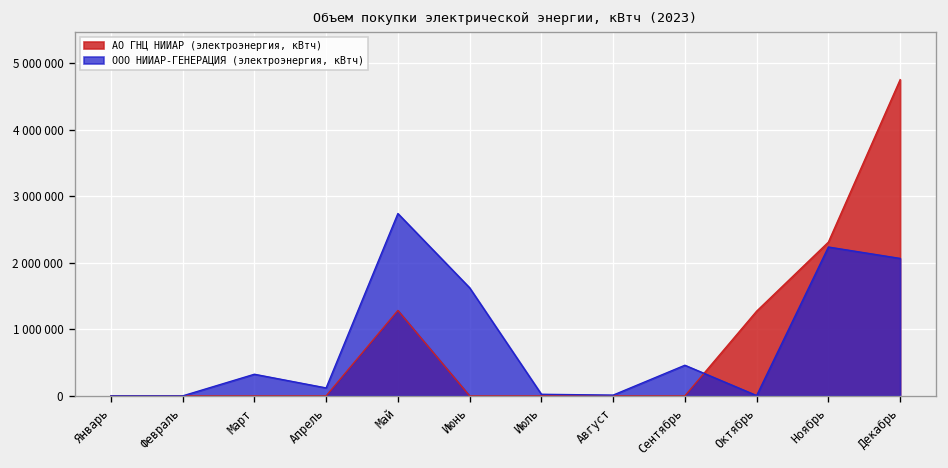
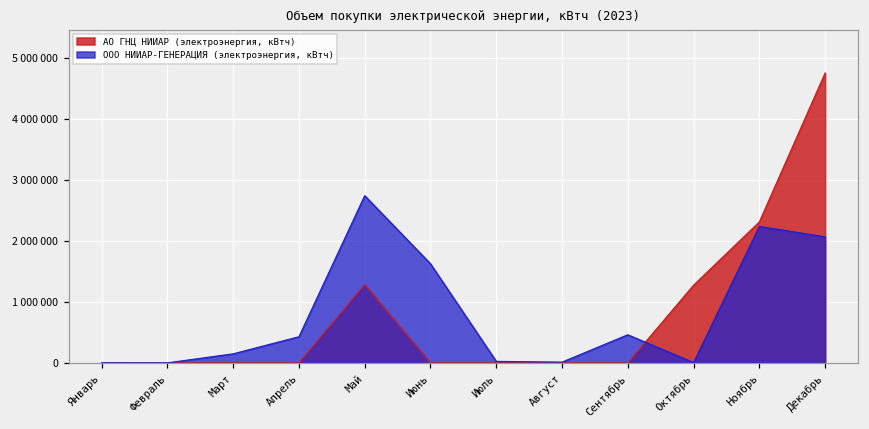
  {
    "АО ГНЦ НИИАР (электроэнергия, кВтч)": {
      "Март": 0,
      "Апрель": 0,
      "Май": 1300000,
      "Июнь": 0,
      "Сентябрь": 0,
      "Октябрь": 1300000,
      "Ноябрь": 2300000,
      "Декабрь": 4800000
    },
    "ООО НИИАР-ГЕНЕРАЦИЯ (электроэнергия, кВтч)": {
-     "Март": 300000,
-     "Апрель": 100000,
+     "Март": 100000,
+     "Апрель": 400000,
      "Май": 2700000,
      "Июнь": 1600000,
      "Сентябрь": 500000,
      "Октябрь": 0,
      "Ноябрь": 2200000,
      "Декабрь": 2100000
    }
  }
